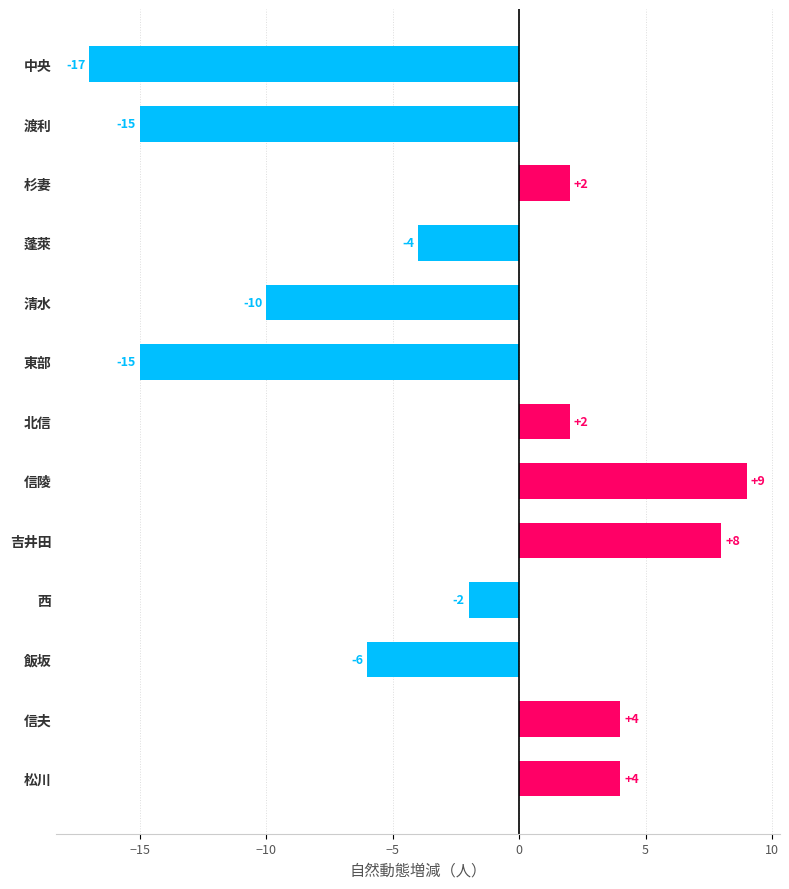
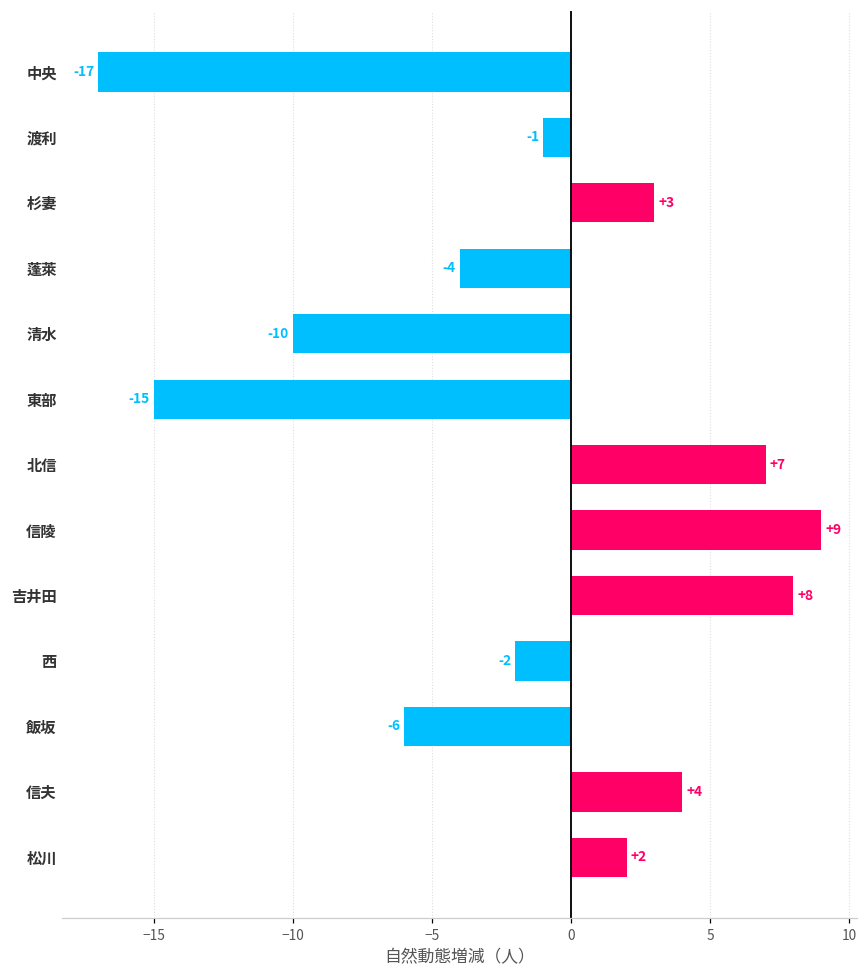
  {
    "中央": "-17",
-   "渡利": "-15",
-   "杉妻": "+2",
+   "渡利": "-1",
+   "杉妻": "+3",
    "蓬萊": "-4",
    "清水": "-10",
    "東部": "-15",
-   "北信": "+2",
+   "北信": "+7",
    "信陵": "+9",
    "吉井田": "+8",
    "西": "-2",
    "飯坂": "-6",
    "信夫": "+4",
-   "松川": "+4"
+   "松川": "+2"
  }
